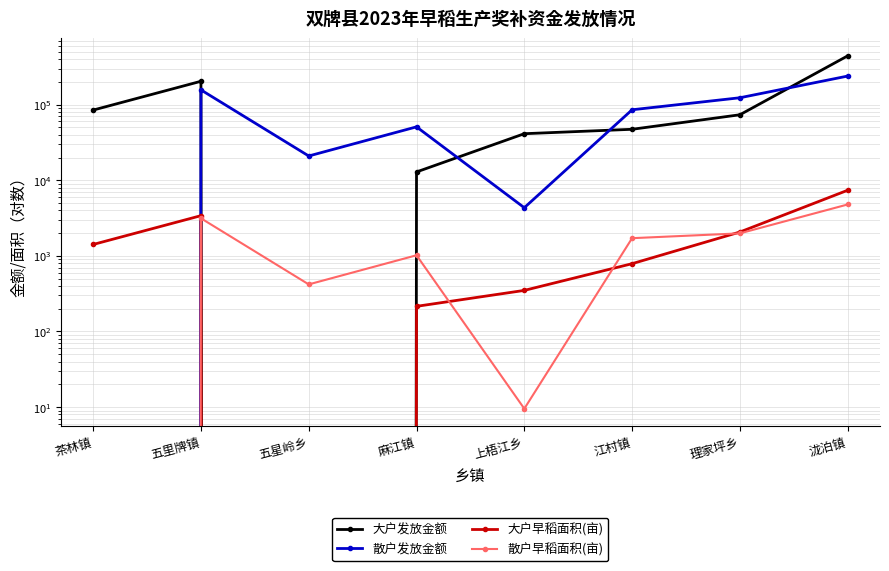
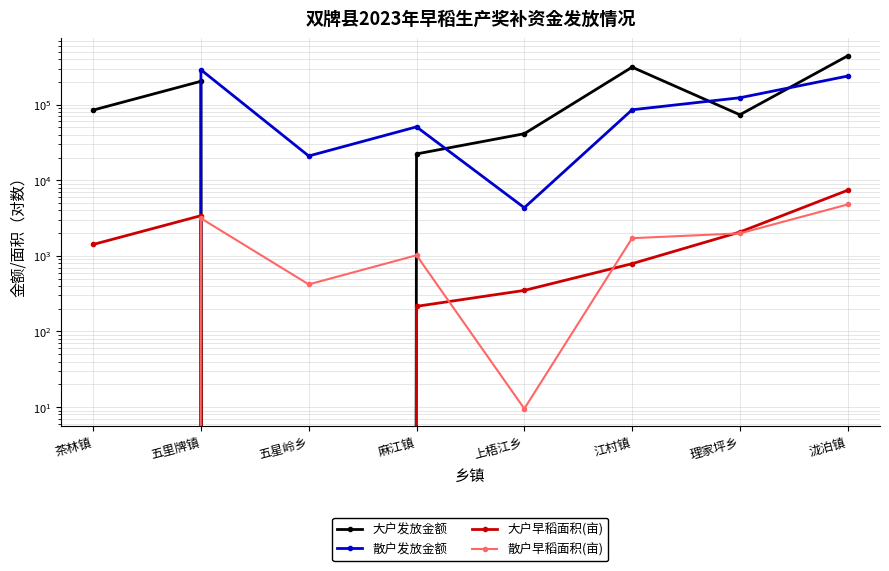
  {
    "大户发放金额": {
      "茶林镇": 80000,
      "五里牌镇": 200000,
-     "麻江镇": 13000,
+     "麻江镇": 22000,
      "上梧江乡": 40000,
-     "江村镇": 50000,
+     "江村镇": 310000,
      "理家坪乡": 70000,
      "泷泊镇": 400000
    },
    "散户发放金额": {
-     "五里牌镇": 160000,
+     "五里牌镇": 290000,
      "五星岭乡": 21000,
      "麻江镇": 50000,
      "上梧江乡": 4000,
      "江村镇": 90000,
      "理家坪乡": 120000,
      "泷泊镇": 240000
    },
    "大户早稻面积(亩)": {
      "茶林镇": 1400,
      "五里牌镇": 3000,
      "麻江镇": 220,
      "上梧江乡": 300,
      "江村镇": 800,
      "泷泊镇": 7000
    },
    "散户早稻面积(亩)": {
      "五里牌镇": 3100,
      "五星岭乡": 400,
      "麻江镇": 1000,
      "上梧江乡": 10,
      "江村镇": 1700,
      "泷泊镇": 5000
    }
  }
